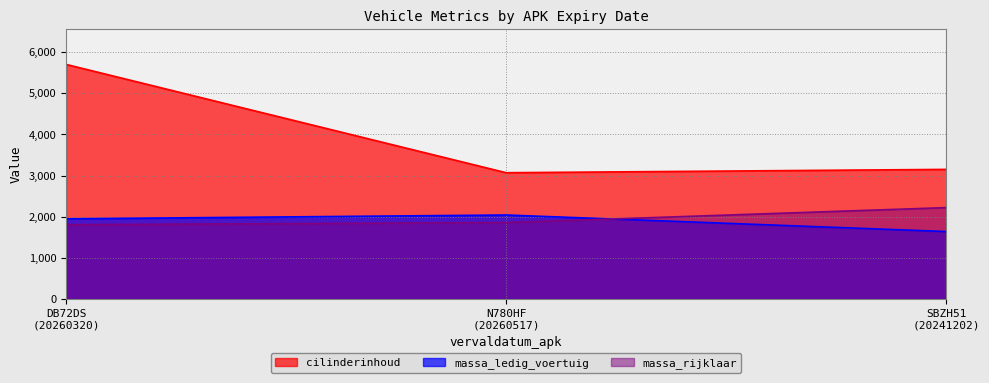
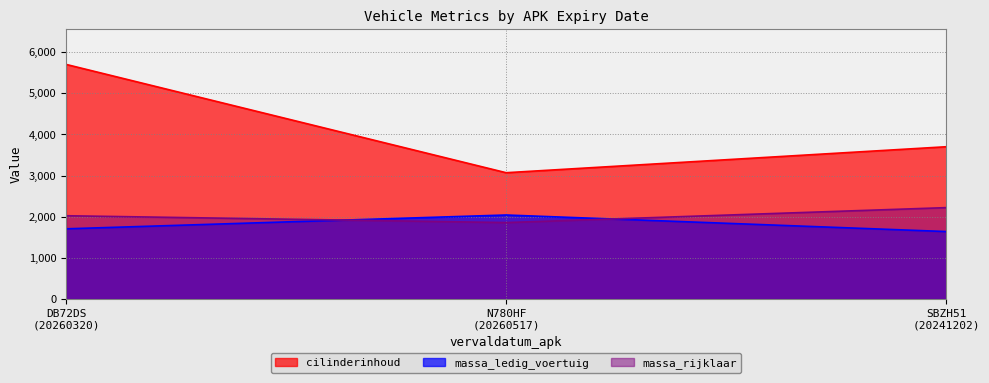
  {
    "cilinderinhoud": {
      "DB72DS (20260320)": "5,700",
      "N780HF (20260517)": "3,100",
-     "SBZH51 (20241202)": "3,200"
+     "SBZH51 (20241202)": "3,700"
    },
    "massa_ledig_voertuig": {
-     "DB72DS (20260320)": "1,900",
+     "DB72DS (20260320)": "1,700",
      "N780HF (20260517)": "2,000",
      "SBZH51 (20241202)": "1,600"
    },
    "massa_rijklaar": {
-     "DB72DS (20260320)": "1,800",
+     "DB72DS (20260320)": "2,000",
      "N780HF (20260517)": "1,900",
      "SBZH51 (20241202)": "2,200"
    }
  }
